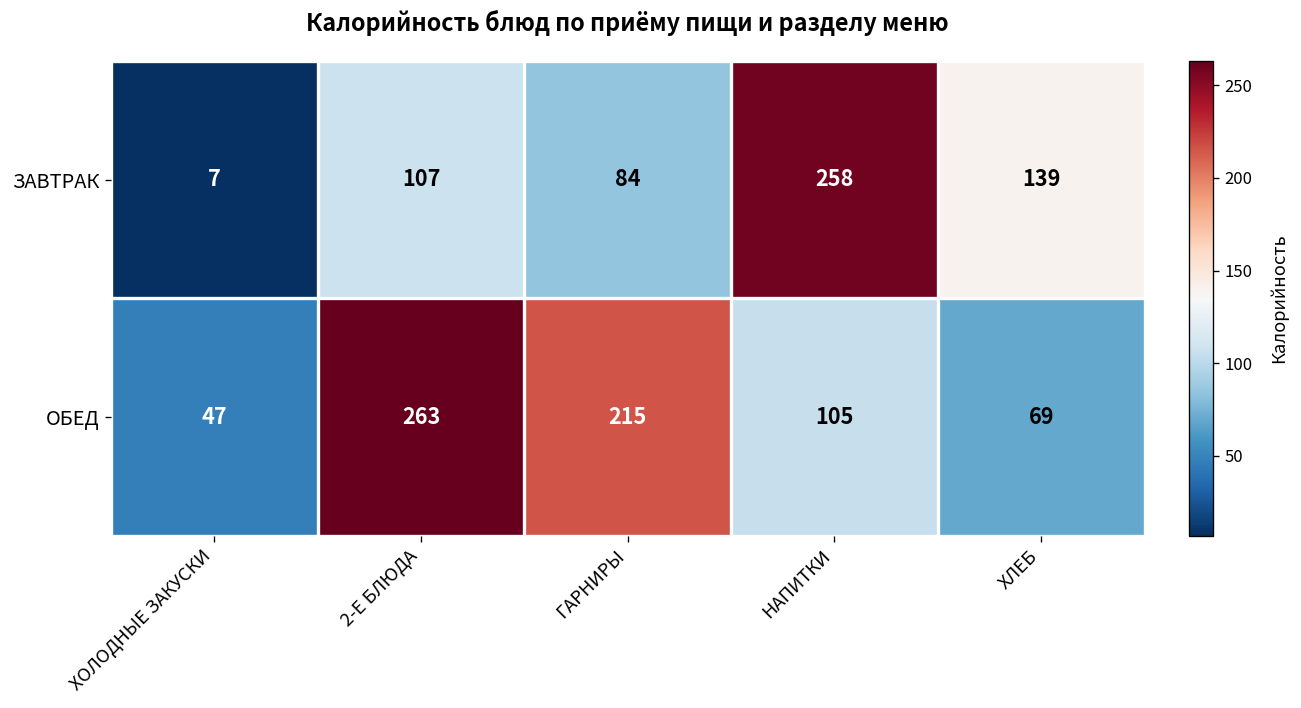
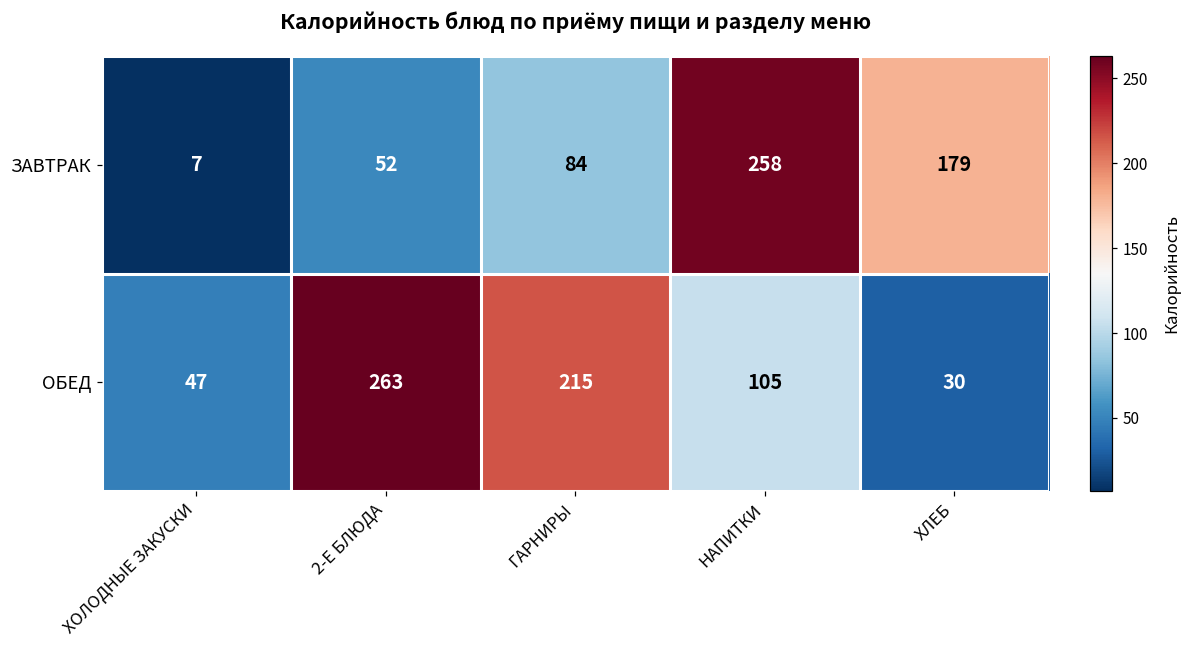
  {
    "ЗАВТРАК": {
      "ХОЛОДНЫЕ ЗАКУСКИ": 7,
-     "2-Е БЛЮДА": 107,
+     "2-Е БЛЮДА": 52,
      "ГАРНИРЫ": 84,
      "НАПИТКИ": 258,
-     "ХЛЕБ": 139
+     "ХЛЕБ": 179
    },
    "ОБЕД": {
      "ХОЛОДНЫЕ ЗАКУСКИ": 47,
      "2-Е БЛЮДА": 263,
      "ГАРНИРЫ": 215,
      "НАПИТКИ": 105,
-     "ХЛЕБ": 69
+     "ХЛЕБ": 30
    }
  }
